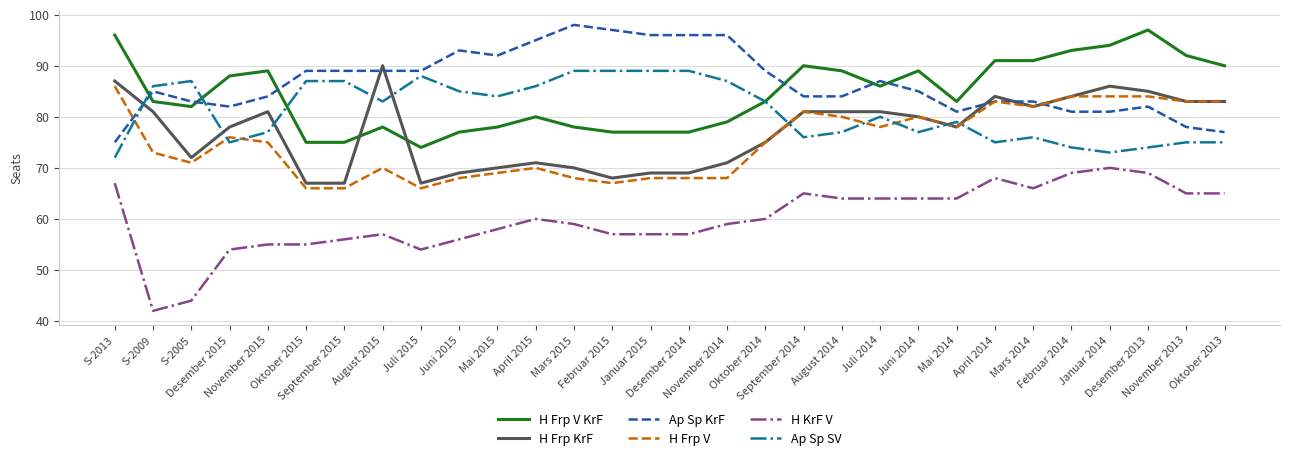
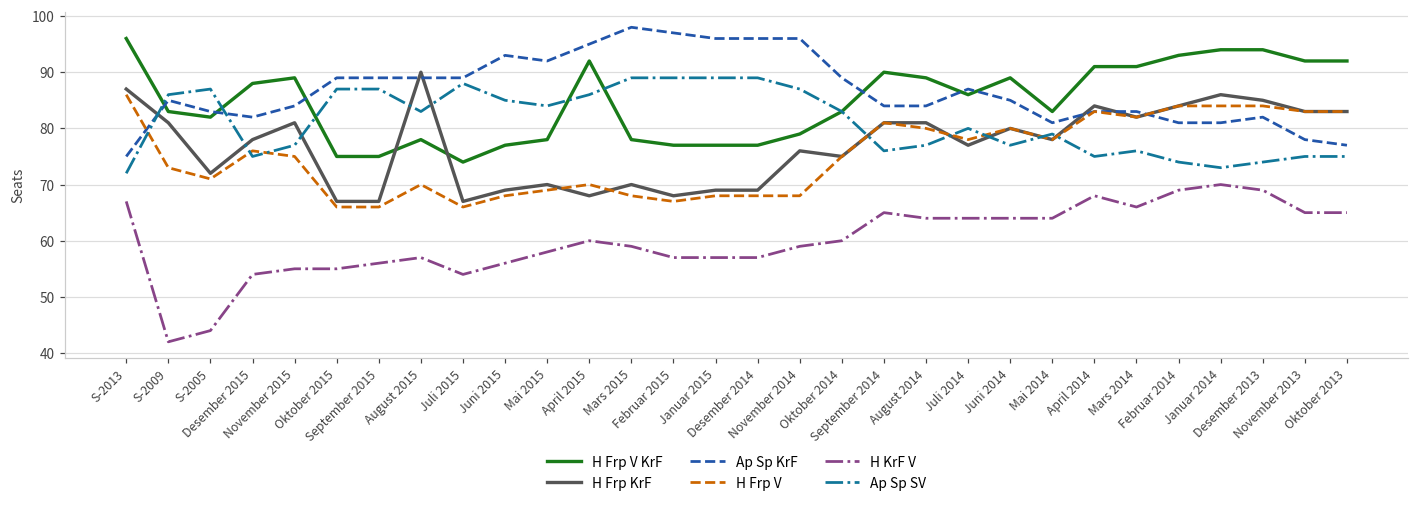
  {
    "H Frp V KrF": {
      "S-2013": 96,
      "S-2009": 83,
      "S-2005": 82,
      "Desember 2015": 88,
      "November 2015": 89,
      "Oktober 2015": 75,
      "September 2015": 75,
      "August 2015": 78,
      "Juli 2015": 74,
      "Juni 2015": 77,
      "Mai 2015": 78,
-     "April 2015": 80,
+     "April 2015": 92,
      "Mars 2015": 78,
      "Februar 2015": 77,
      "Januar 2015": 77,
      "Desember 2014": 77,
      "November 2014": 79,
      "September 2014": 90,
      "August 2014": 89,
      "Juli 2014": 86,
      "Juni 2014": 89,
      "Mai 2014": 83,
      "April 2014": 91,
      "Mars 2014": 91,
      "Februar 2014": 93,
      "Januar 2014": 94,
-     "Desember 2013": 97,
+     "Desember 2013": 94,
      "November 2013": 92,
-     "Oktober 2013": 90
+     "Oktober 2013": 92
    },
    "H Frp KrF": {
      "S-2013": 87,
      "S-2009": 81,
      "S-2005": 72,
      "Desember 2015": 78,
      "November 2015": 81,
      "Oktober 2015": 67,
      "September 2015": 67,
      "August 2015": 90,
      "Juli 2015": 67,
      "Juni 2015": 69,
      "Mai 2015": 70,
-     "April 2015": 71,
+     "April 2015": 68,
      "Mars 2015": 70,
      "Februar 2015": 68,
      "Januar 2015": 69,
      "Desember 2014": 69,
-     "November 2014": 71,
+     "November 2014": 76,
      "August 2014": 81,
-     "Juli 2014": 81,
+     "Juli 2014": 77,
      "April 2014": 84,
      "Januar 2014": 86,
      "Desember 2013": 85
    },
    "H Frp V": {
      "S-2013": 86,
      "S-2009": 73,
      "S-2005": 71,
      "Desember 2015": 76,
      "November 2015": 75,
      "Oktober 2015": 66,
      "September 2015": 66,
      "August 2015": 70,
      "Juli 2015": 66,
      "Juni 2015": 68,
      "Mai 2015": 69,
      "April 2015": 70,
      "Mars 2015": 68,
      "Februar 2015": 67,
      "Januar 2015": 68,
      "Desember 2014": 68,
      "November 2014": 68,
      "August 2014": 80,
      "Juli 2014": 78,
      "Januar 2014": 84,
      "Desember 2013": 84
    },
    "H KrF V": {
      "S-2013": 67,
      "S-2009": 42,
      "S-2005": 44,
      "Desember 2015": 54,
      "November 2015": 55,
      "Oktober 2015": 55,
      "September 2015": 56,
      "August 2015": 57,
      "Juli 2015": 54,
      "Juni 2015": 56,
      "Mai 2015": 58,
      "April 2015": 60,
      "Mars 2015": 59,
      "Februar 2015": 57,
      "Januar 2015": 57,
      "Desember 2014": 57,
      "November 2014": 59,
      "Oktober 2014": 60,
      "September 2014": 65,
      "August 2014": 64,
      "Juli 2014": 64,
      "Juni 2014": 64,
      "Mai 2014": 64,
      "April 2014": 68,
      "Mars 2014": 66,
      "Februar 2014": 69,
      "Januar 2014": 70,
      "Desember 2013": 69,
      "November 2013": 65,
      "Oktober 2013": 65
    }
  }
